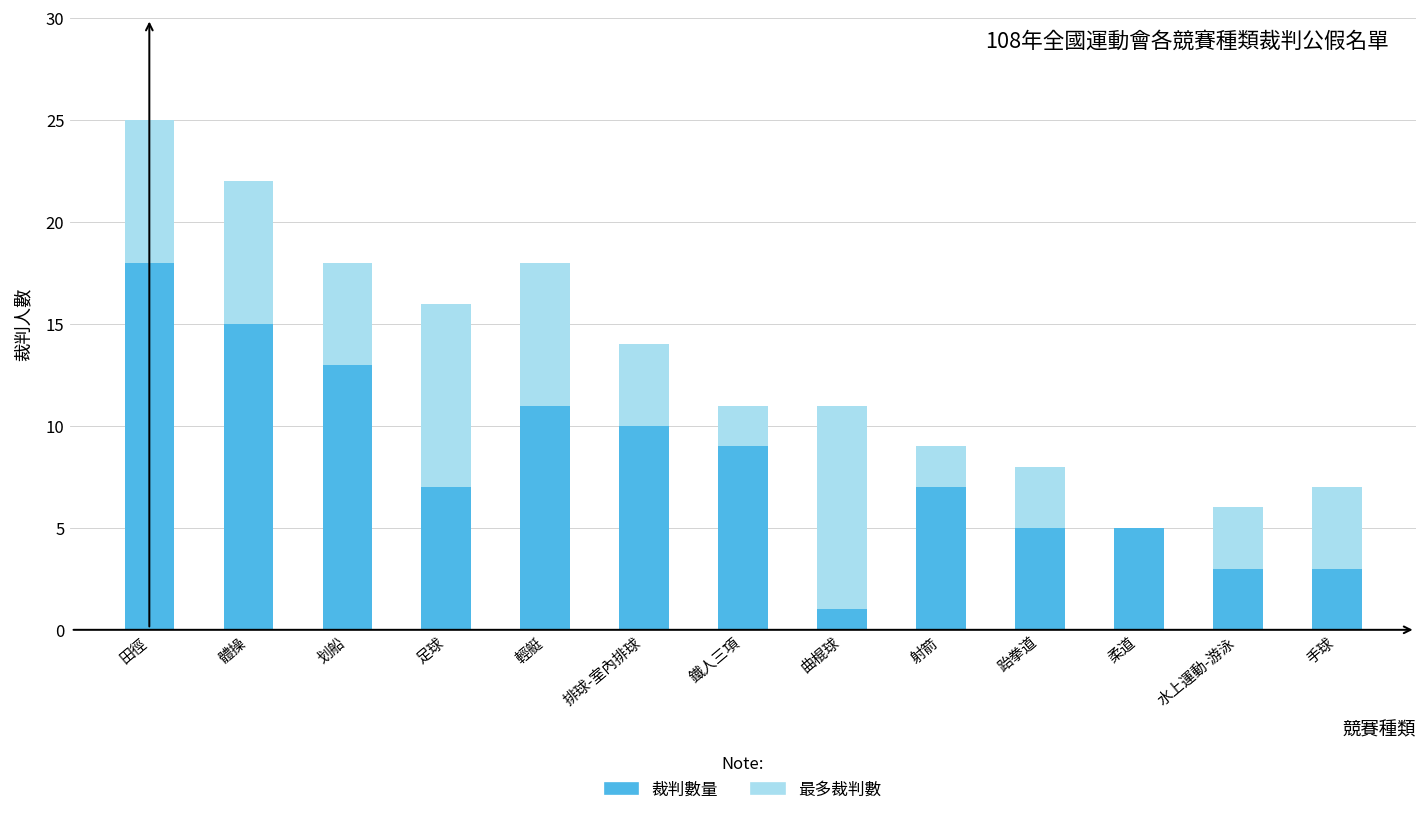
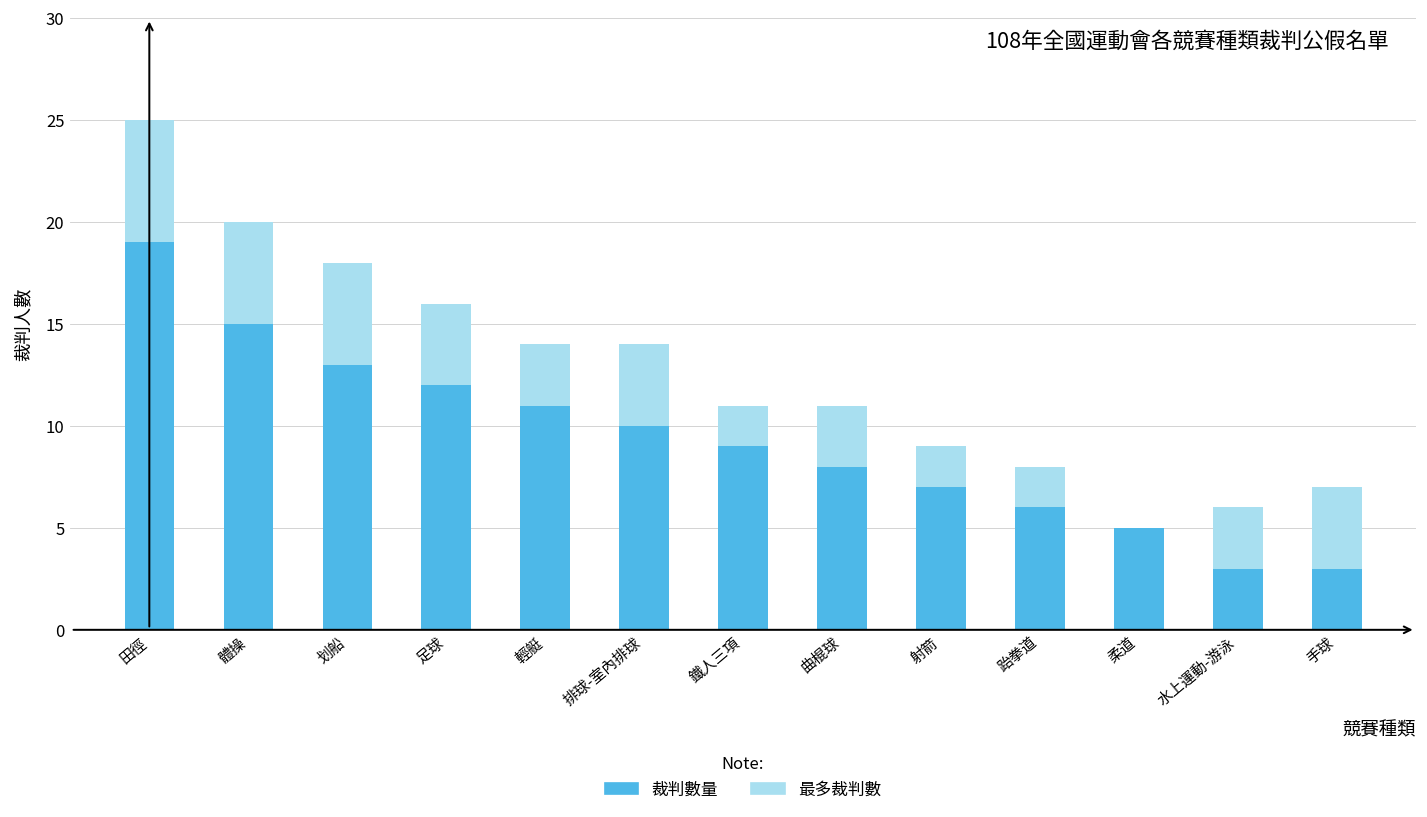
  {
    "最多裁判數": {
      "田徑": 25,
-     "體操": 22,
+     "體操": 20,
      "划船": 18,
      "足球": 16,
-     "輕艇": 18,
+     "輕艇": 14,
      "排球-室內排球": 14,
      "鐵人三項": 11,
      "曲棍球": 11,
      "射箭": 9,
      "跆拳道": 8,
      "水上運動-游泳": 6,
      "手球": 7
    },
    "裁判數量": {
-     "田徑": 18,
-     "足球": 7,
-     "曲棍球": 1,
-     "跆拳道": 5,
+     "田徑": 19,
+     "足球": 12,
+     "曲棍球": 8,
+     "跆拳道": 6,
      "柔道": 5
    }
  }
